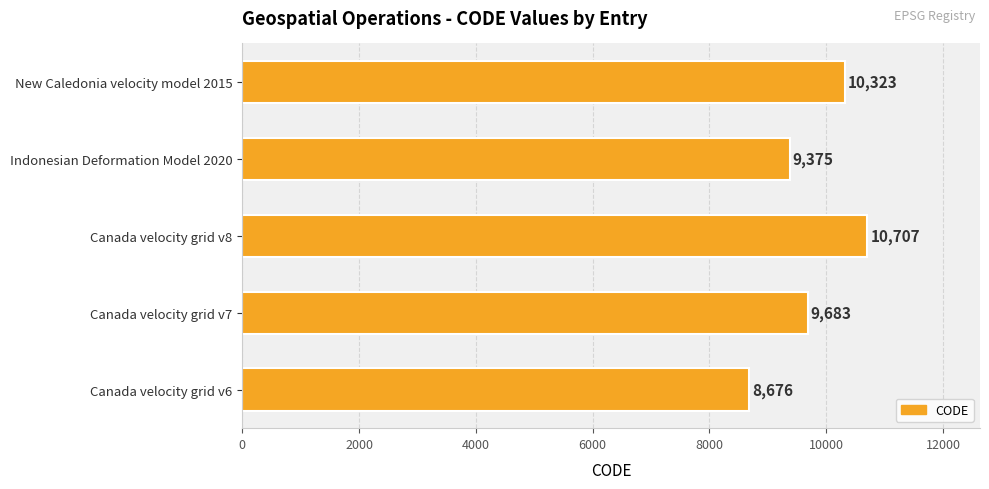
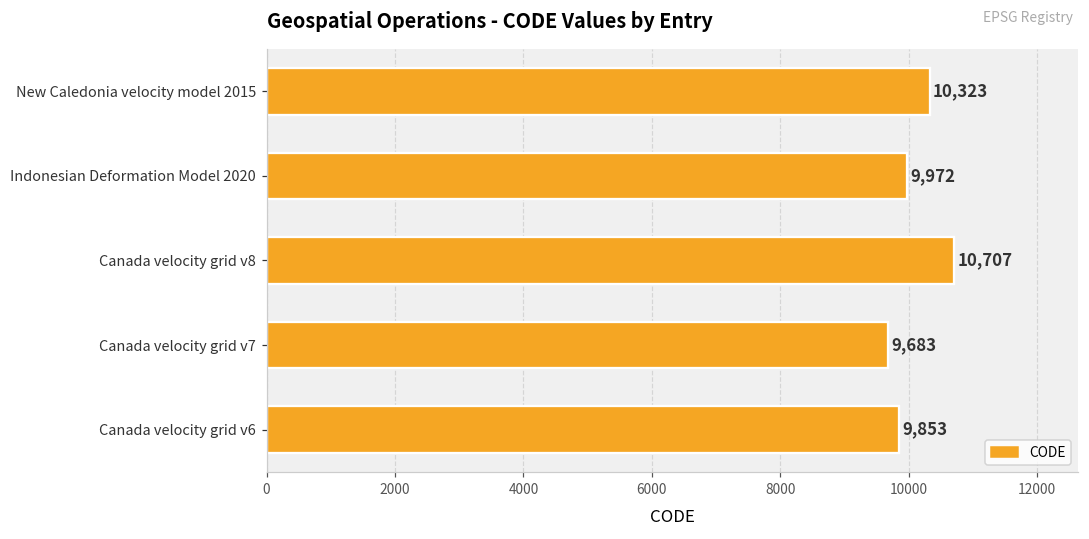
  {
    "New Caledonia velocity model 2015": "10,323",
-   "Indonesian Deformation Model 2020": "9,375",
+   "Indonesian Deformation Model 2020": "9,972",
    "Canada velocity grid v8": "10,707",
    "Canada velocity grid v7": "9,683",
-   "Canada velocity grid v6": "8,676"
+   "Canada velocity grid v6": "9,853"
  }
